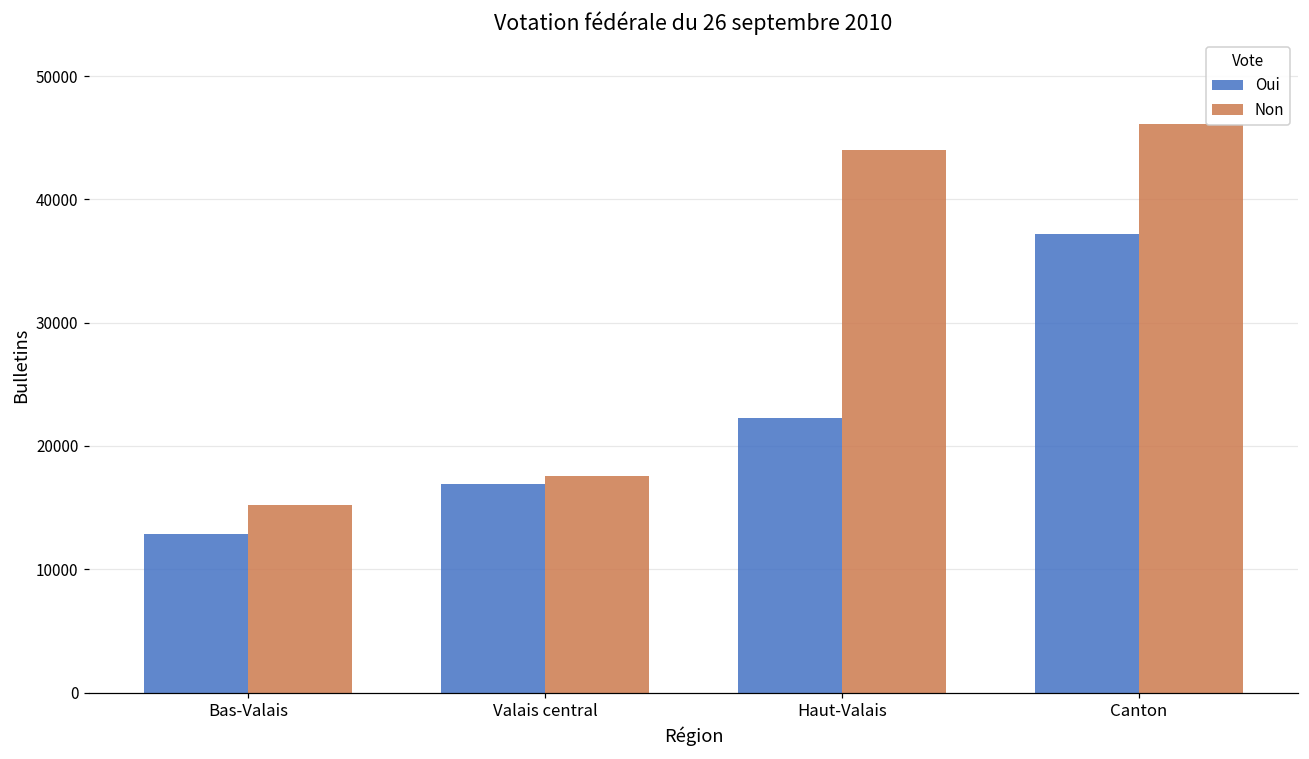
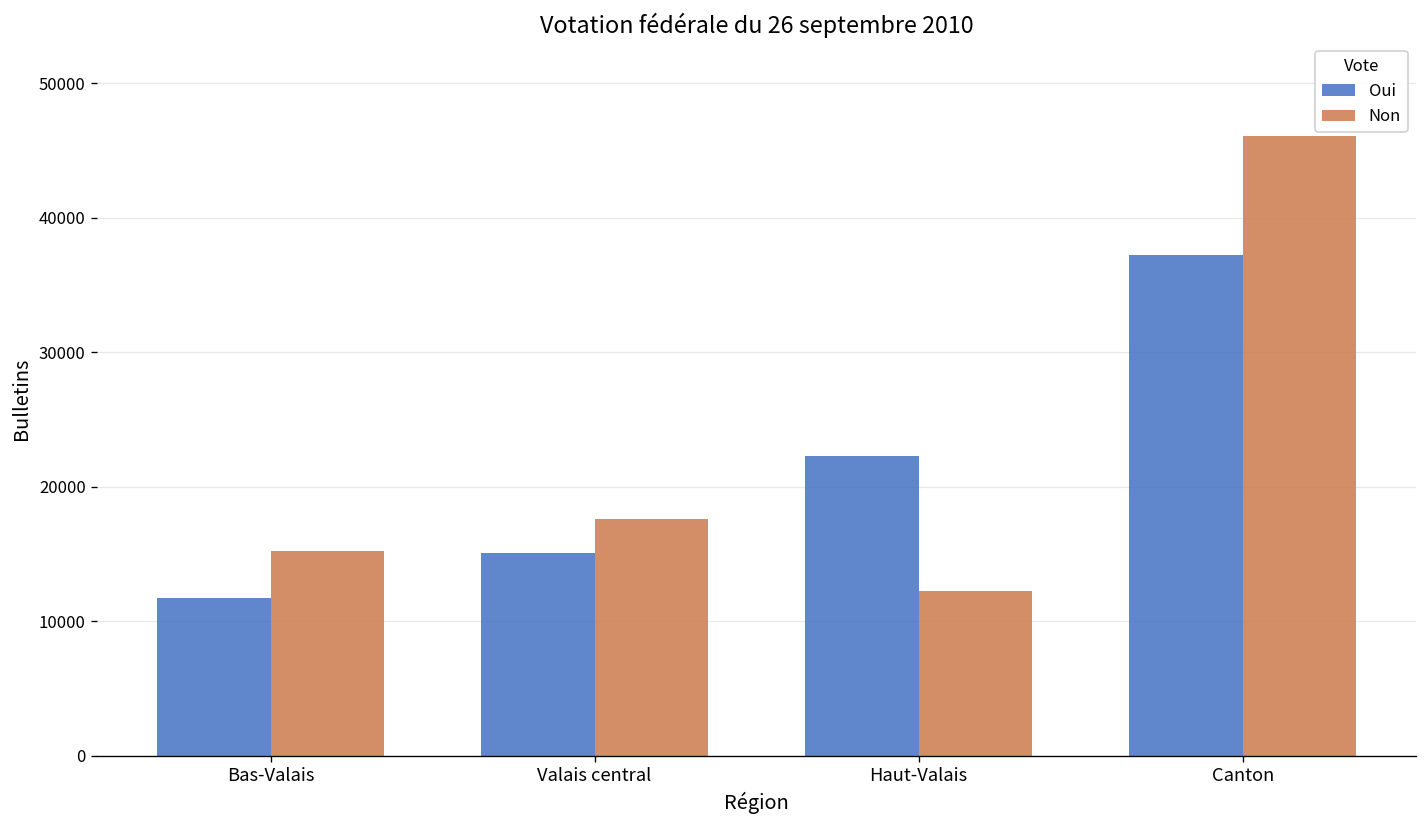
  {
    "Oui": {
-     "Bas-Valais": 12900,
-     "Valais central": 16900,
+     "Bas-Valais": 11700,
+     "Valais central": 15100,
      "Haut-Valais": 22300,
      "Canton": 37200
    },
    "Non": {
      "Bas-Valais": 15200,
      "Valais central": 17600,
-     "Haut-Valais": 44000,
+     "Haut-Valais": 12300,
      "Canton": 46100
    }
  }
